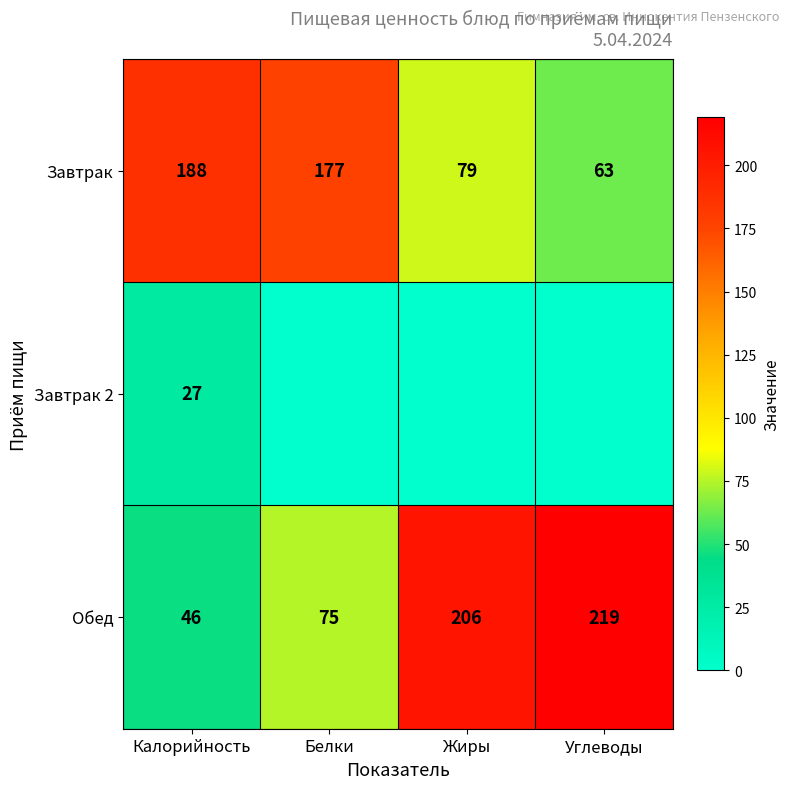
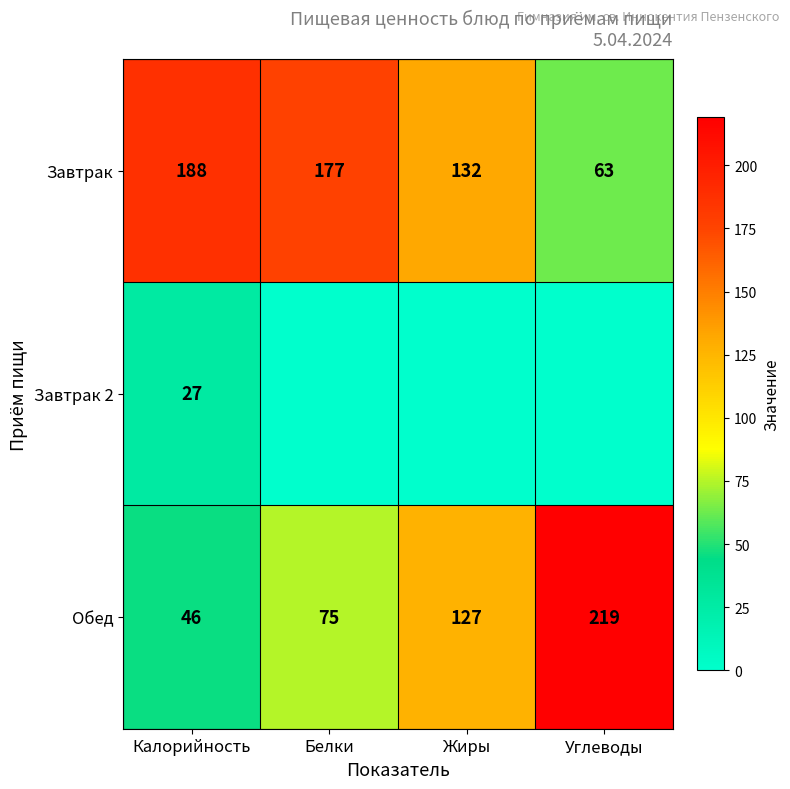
  {
    "Завтрак": {
      "Калорийность": 188,
      "Белки": 177,
-     "Жиры": 79,
+     "Жиры": 132,
      "Углеводы": 63
    },
    "Завтрак 2": {
      "Калорийность": 27
    },
    "Обед": {
      "Калорийность": 46,
      "Белки": 75,
-     "Жиры": 206,
+     "Жиры": 127,
      "Углеводы": 219
    }
  }
